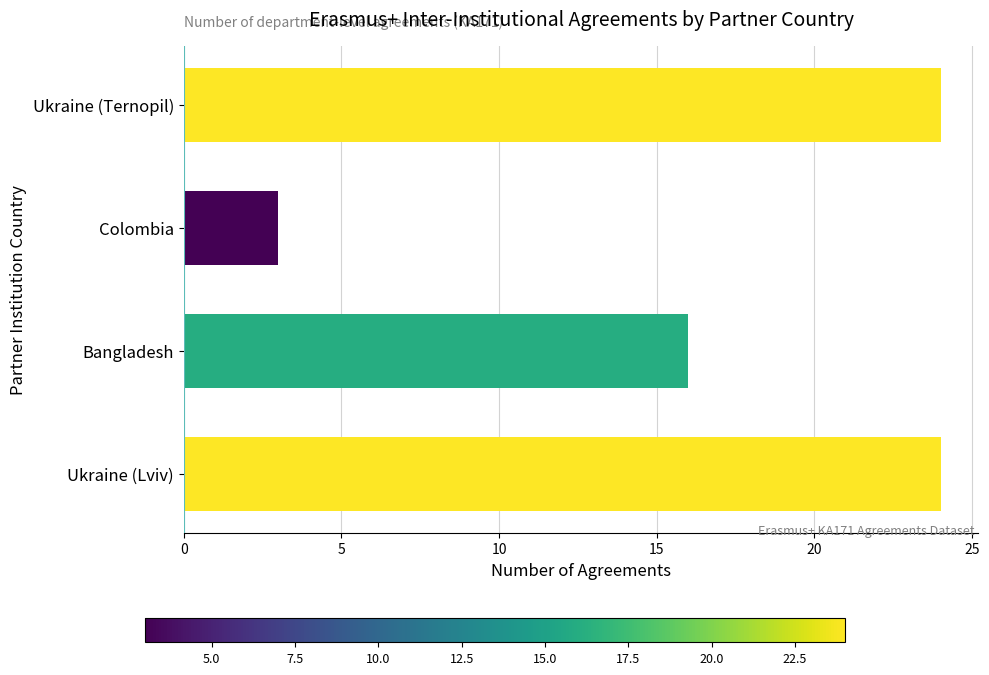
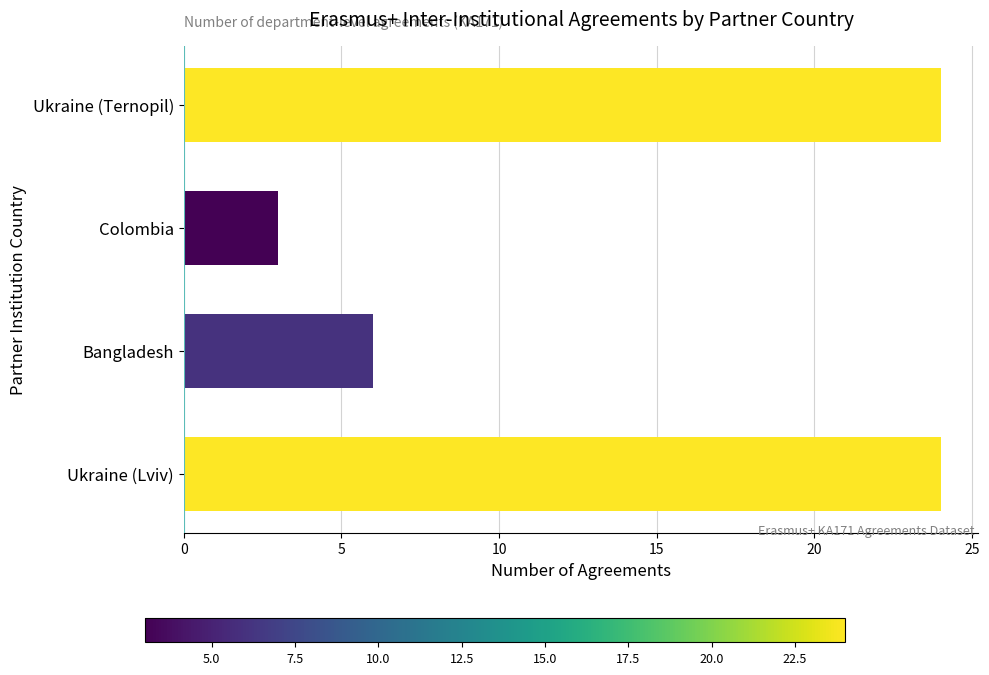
  {
    "Ukraine (Ternopil)": 24,
    "Colombia": 3,
-   "Bangladesh": 16,
+   "Bangladesh": 6,
    "Ukraine (Lviv)": 24
  }
